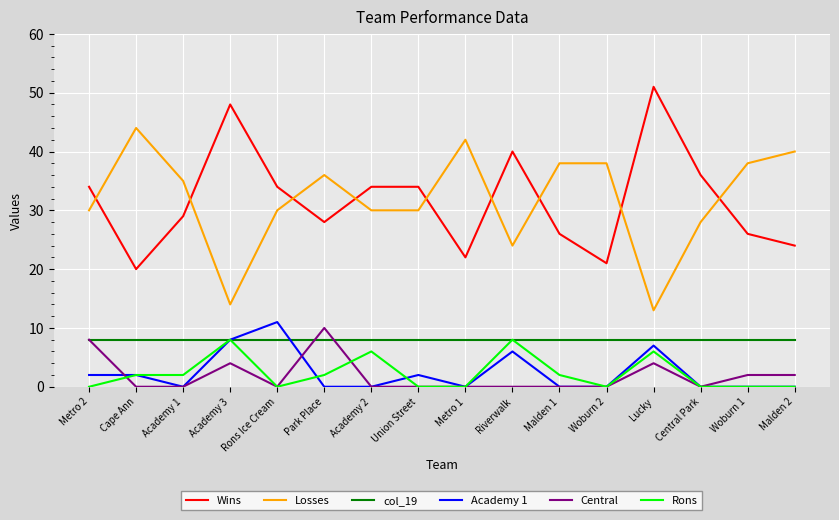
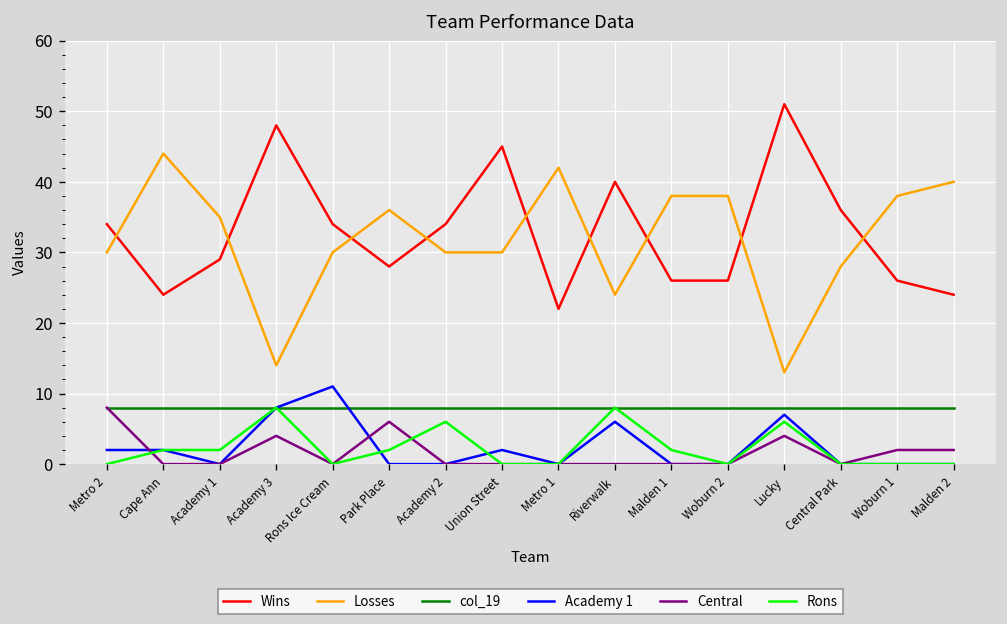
  {
    "Wins": {
      "Metro 2": 34,
-     "Cape Ann": 20,
+     "Cape Ann": 24,
      "Academy 1": 29,
      "Academy 3": 48,
      "Rons Ice Cream": 34,
      "Park Place": 28,
      "Academy 2": 34,
-     "Union Street": 34,
+     "Union Street": 45,
      "Metro 1": 22,
      "Riverwalk": 40,
      "Malden 1": 26,
-     "Woburn 2": 21,
+     "Woburn 2": 26,
      "Lucky": 51,
      "Central Park": 36,
      "Woburn 1": 26,
      "Malden 2": 24
    },
    "Losses": {
      "Metro 2": 30,
      "Cape Ann": 44,
      "Academy 1": 35,
      "Academy 3": 14,
      "Rons Ice Cream": 30,
      "Park Place": 36,
      "Academy 2": 30,
      "Union Street": 30,
      "Metro 1": 42,
      "Riverwalk": 24,
      "Malden 1": 38,
      "Woburn 2": 38,
      "Lucky": 13,
      "Central Park": 28,
      "Woburn 1": 38,
      "Malden 2": 40
    },
    "col_19": {
      "Cape Ann": 8,
      "Academy 1": 8,
      "Rons Ice Cream": 8,
      "Park Place": 8,
      "Academy 2": 8,
      "Union Street": 8,
      "Metro 1": 8,
      "Malden 1": 8,
      "Woburn 2": 8,
      "Lucky": 8,
      "Central Park": 8,
      "Woburn 1": 8,
      "Malden 2": 8
    },
    "Academy 1": {
      "Metro 2": 2,
      "Rons Ice Cream": 11,
      "Park Place": 0,
      "Union Street": 2,
      "Riverwalk": 6,
      "Lucky": 7
    },
    "Central": {
      "Cape Ann": 0,
      "Academy 3": 4,
-     "Park Place": 10,
+     "Park Place": 6,
      "Riverwalk": 0,
      "Lucky": 4,
      "Woburn 1": 2,
      "Malden 2": 2
    },
    "Rons": {
      "Metro 2": 0,
      "Academy 1": 2,
      "Park Place": 2,
      "Academy 2": 6,
      "Malden 1": 2,
      "Lucky": 6
    }
  }
